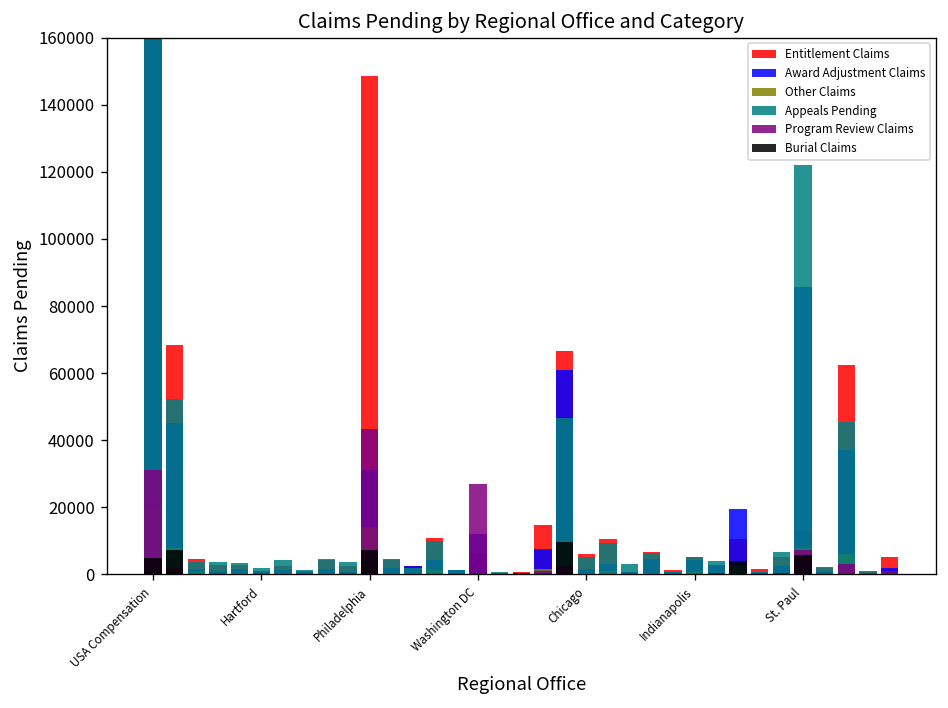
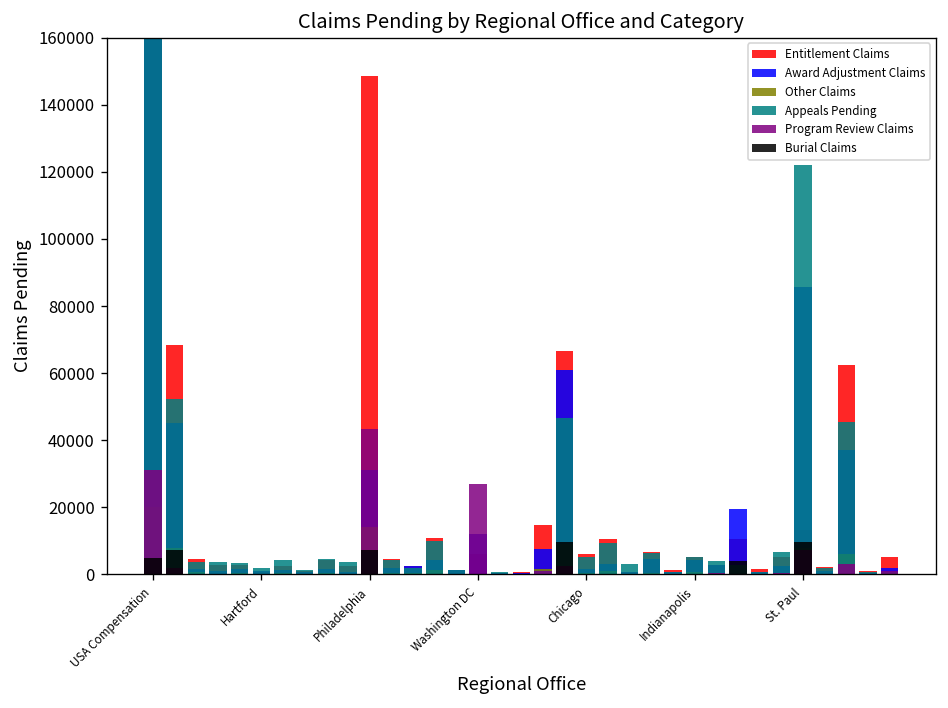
  {
    "Entitlement Claims": {
      "Philadelphia": 148000,
      "Chicago": 6000,
      "Indianapolis": 5000
    },
    "Appeals Pending": {
      "Hartford": 2000,
      "Washington DC": 0,
      "Indianapolis": 5000,
      "St. Paul": 122000
    },
    "Program Review Claims": {
      "Washington DC": 27000
    },
    "Burial Claims": {
      "Hartford": 0,
      "Washington DC": 0,
      "Chicago": 0,
-     "St. Paul": 6000
+     "St. Paul": 10000
    }
  }
